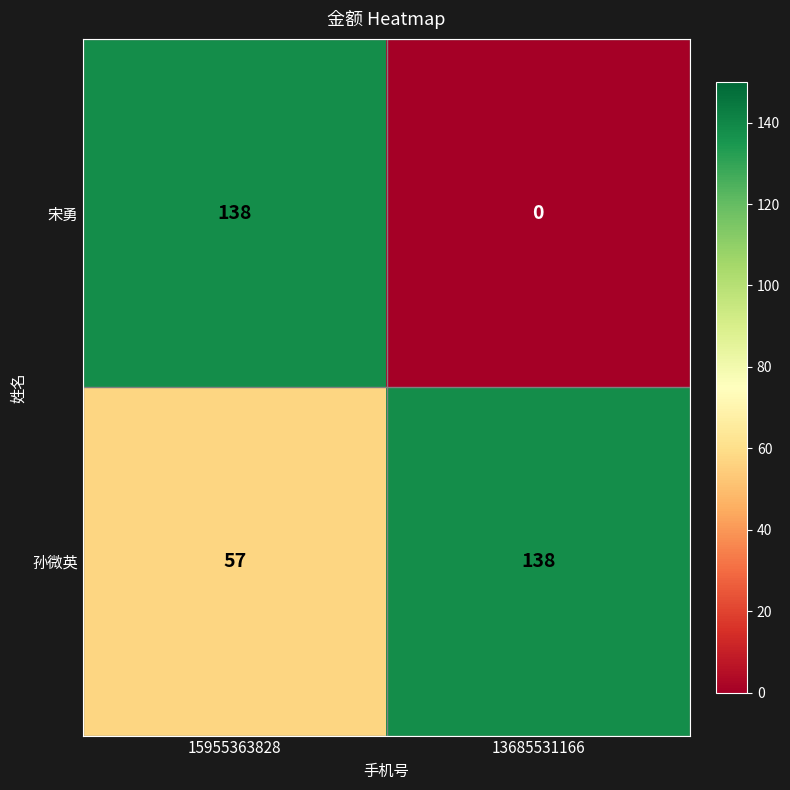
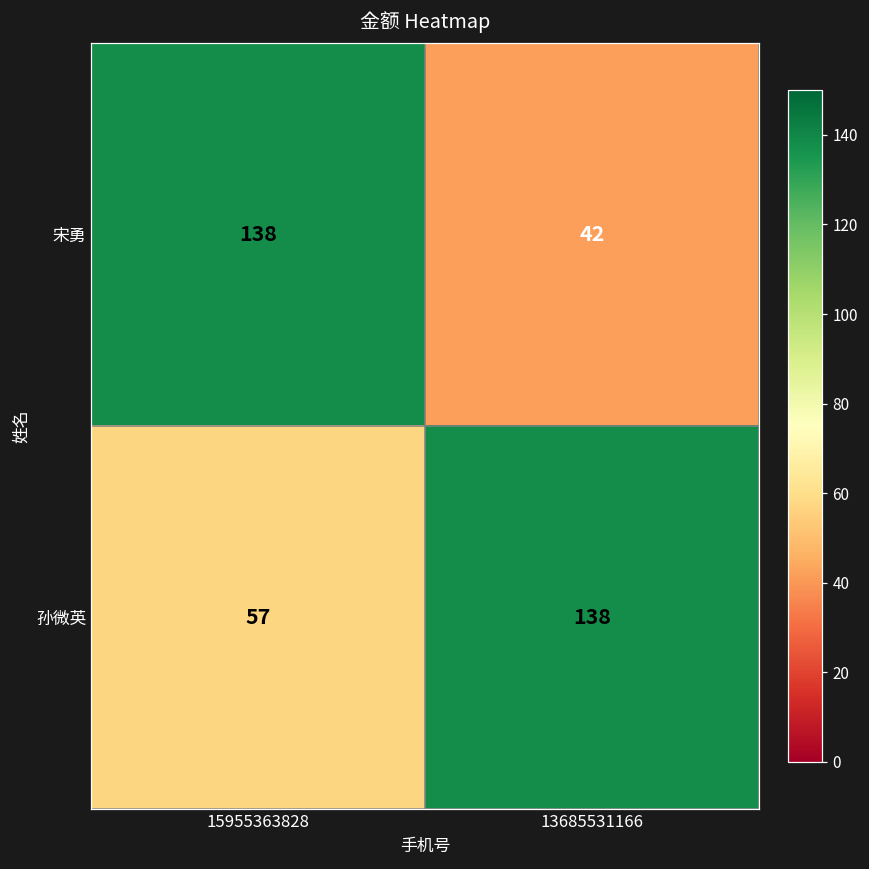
  {
    "宋勇": {
      "15955363828": 138,
-     "13685531166": 0
+     "13685531166": 42
    },
    "孙微英": {
      "15955363828": 57,
      "13685531166": 138
    }
  }
